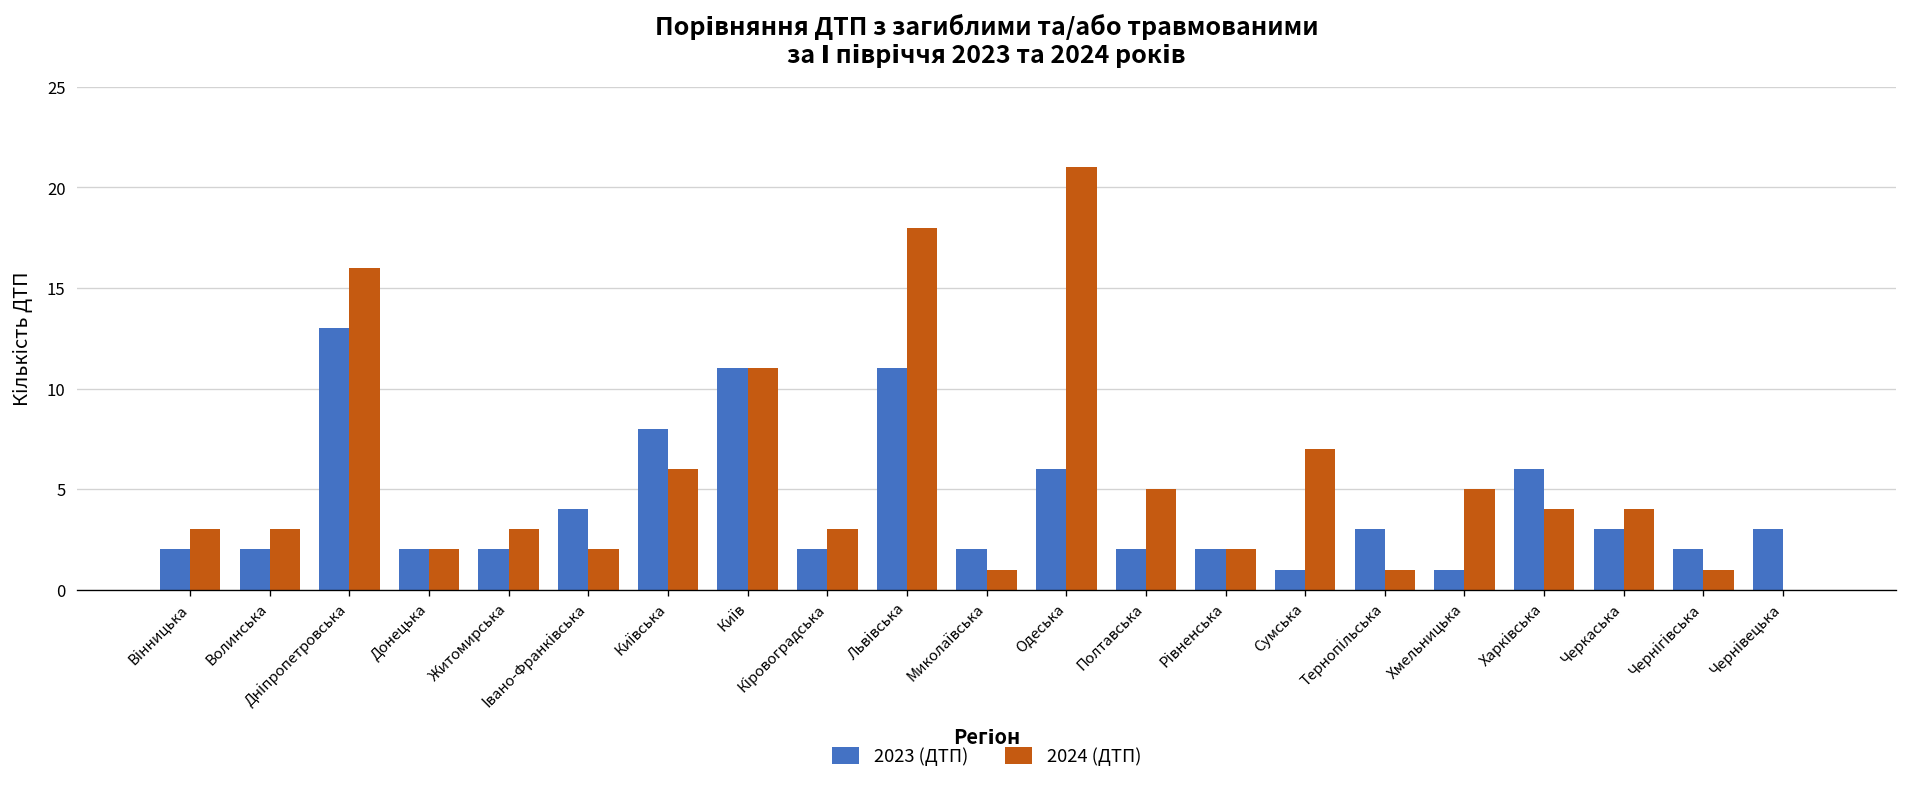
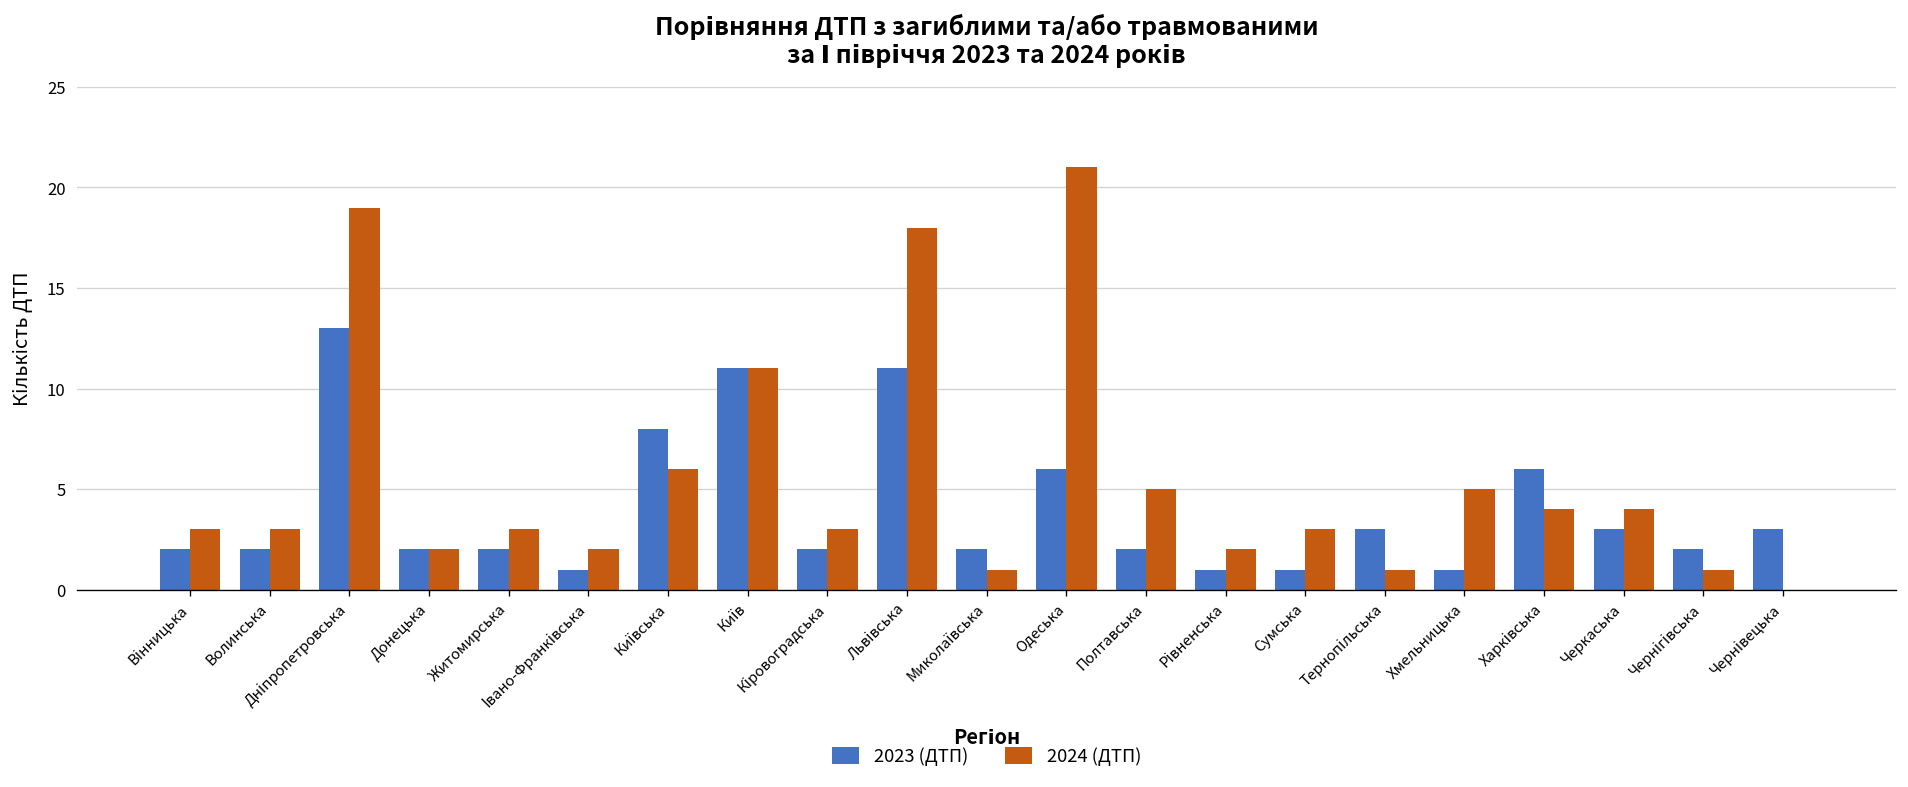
  {
    "2023 (ДТП)": {
      "Вінницька": 2,
      "Волинська": 2,
      "Дніпропетровська": 13,
      "Донецька": 2,
      "Житомирська": 2,
-     "Івано-Франківська": 4,
+     "Івано-Франківська": 1,
      "Київська": 8,
      "Київ": 11,
      "Кіровоградська": 2,
      "Львівська": 11,
      "Миколаївська": 2,
      "Одеська": 6,
      "Полтавська": 2,
-     "Рівненська": 2,
+     "Рівненська": 1,
      "Сумська": 1,
      "Тернопільська": 3,
      "Хмельницька": 1,
      "Харківська": 6,
      "Черкаська": 3,
      "Чернігівська": 2,
      "Чернівецька": 3
    },
    "2024 (ДТП)": {
      "Вінницька": 3,
      "Волинська": 3,
-     "Дніпропетровська": 16,
+     "Дніпропетровська": 19,
      "Донецька": 2,
      "Житомирська": 3,
      "Івано-Франківська": 2,
      "Київська": 6,
      "Київ": 11,
      "Кіровоградська": 3,
      "Львівська": 18,
      "Миколаївська": 1,
      "Одеська": 21,
      "Полтавська": 5,
      "Рівненська": 2,
-     "Сумська": 7,
+     "Сумська": 3,
      "Тернопільська": 1,
      "Хмельницька": 5,
      "Харківська": 4,
      "Черкаська": 4,
      "Чернігівська": 1,
      "Чернівецька": 0
    }
  }
